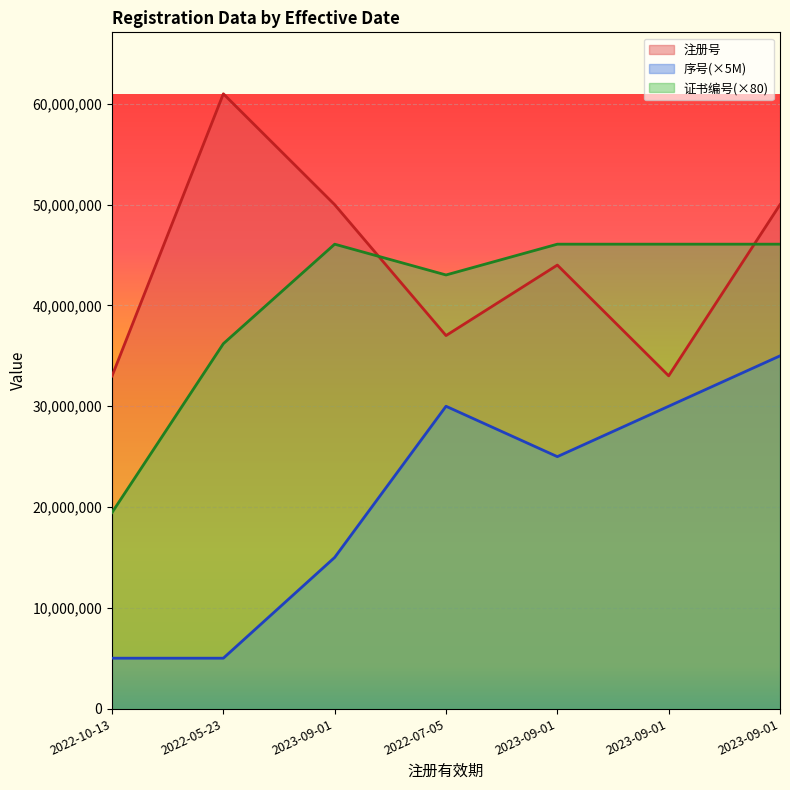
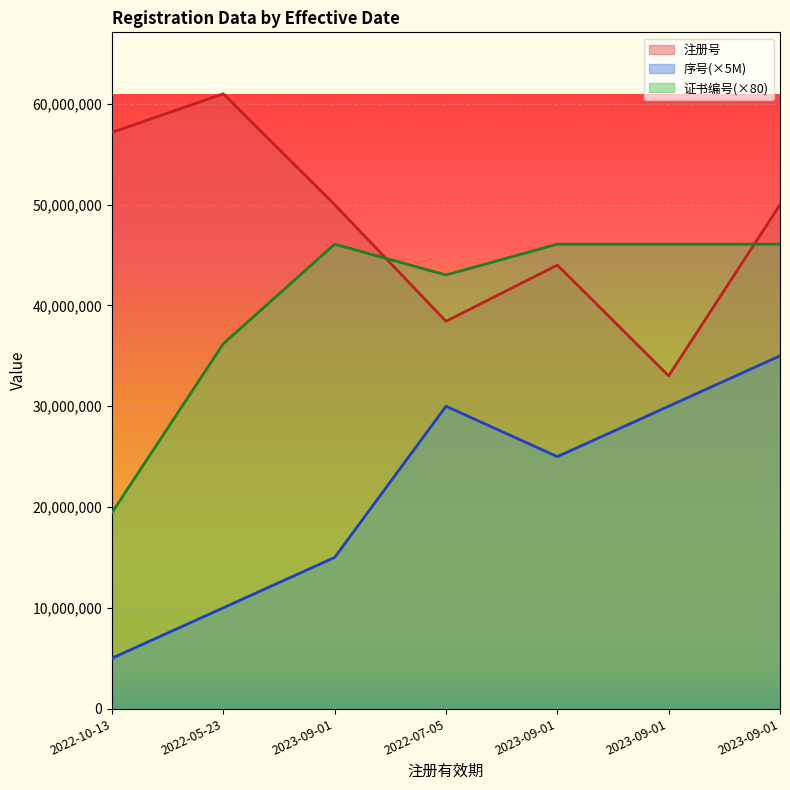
  {
    "注册号": {
-     "2022-10-13": "33,000,000",
+     "2022-10-13": "57,200,000",
      "2022-05-23": "61,000,000",
-     "2022-07-05": "37,000,000"
+     "2022-07-05": "38,400,000"
    },
    "序号(×5M)": {
      "2022-10-13": "5,000,000",
-     "2022-05-23": "5,000,000",
+     "2022-05-23": "10,000,000",
      "2022-07-05": "30,000,000"
    },
    "证书编号(×80)": {
      "2022-10-13": "19,500,000",
      "2022-05-23": "36,200,000",
      "2022-07-05": "43,000,000"
    }
  }
